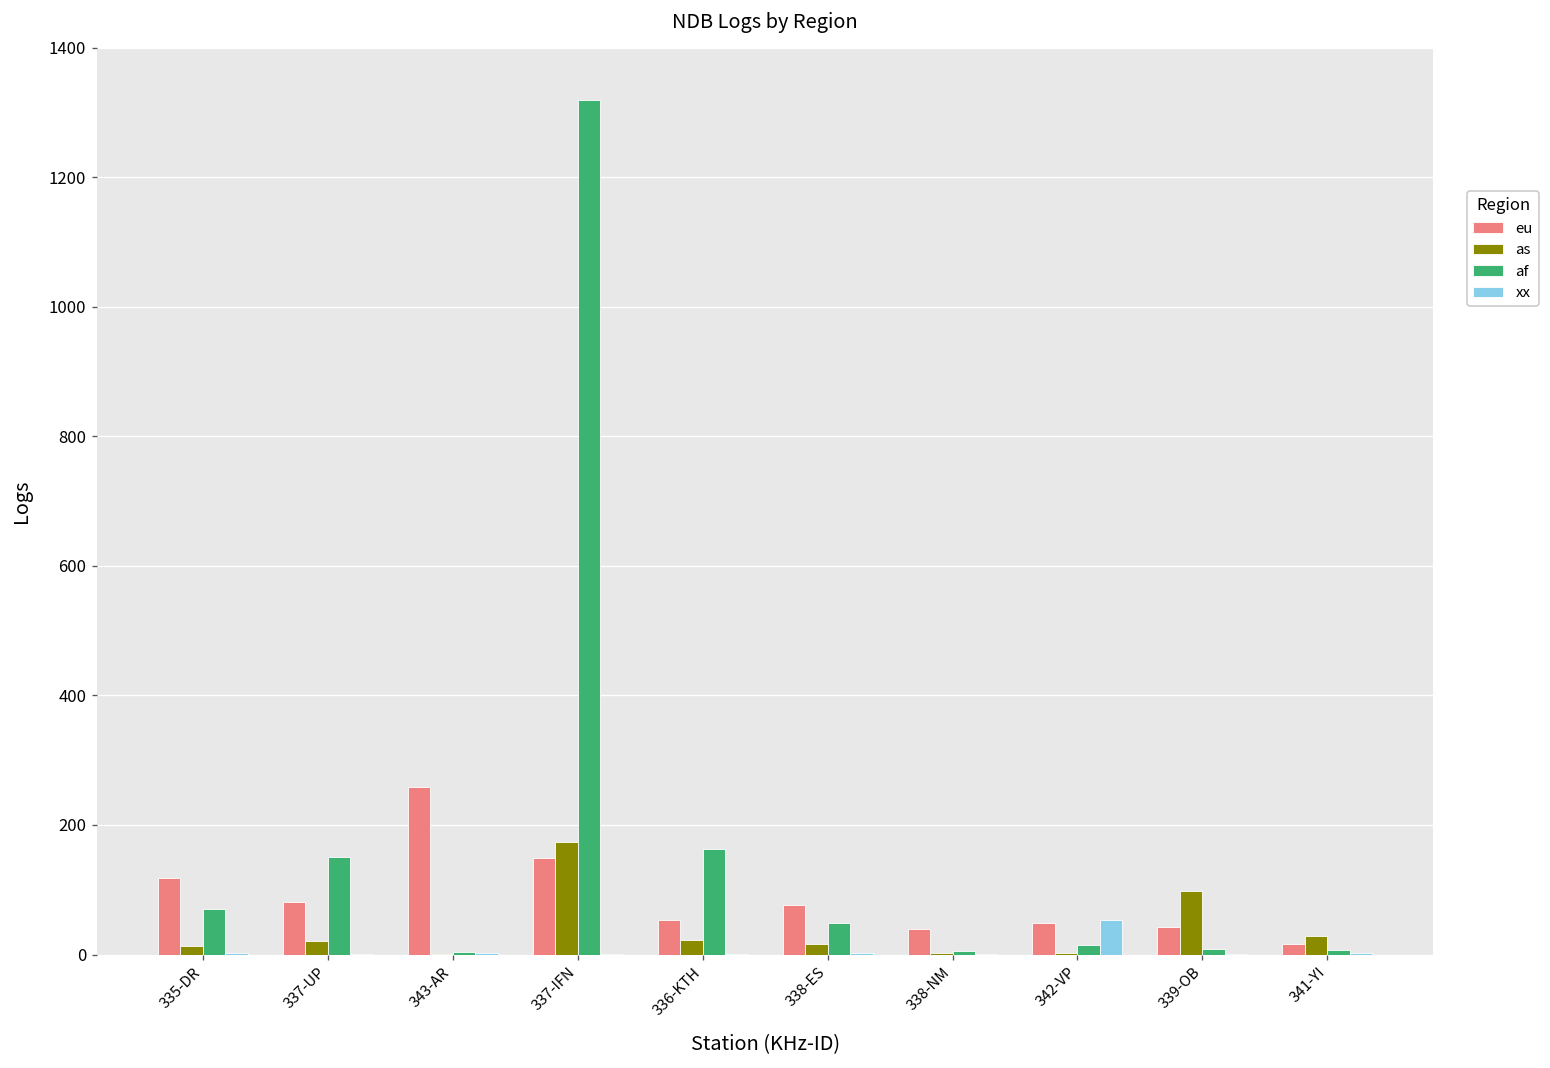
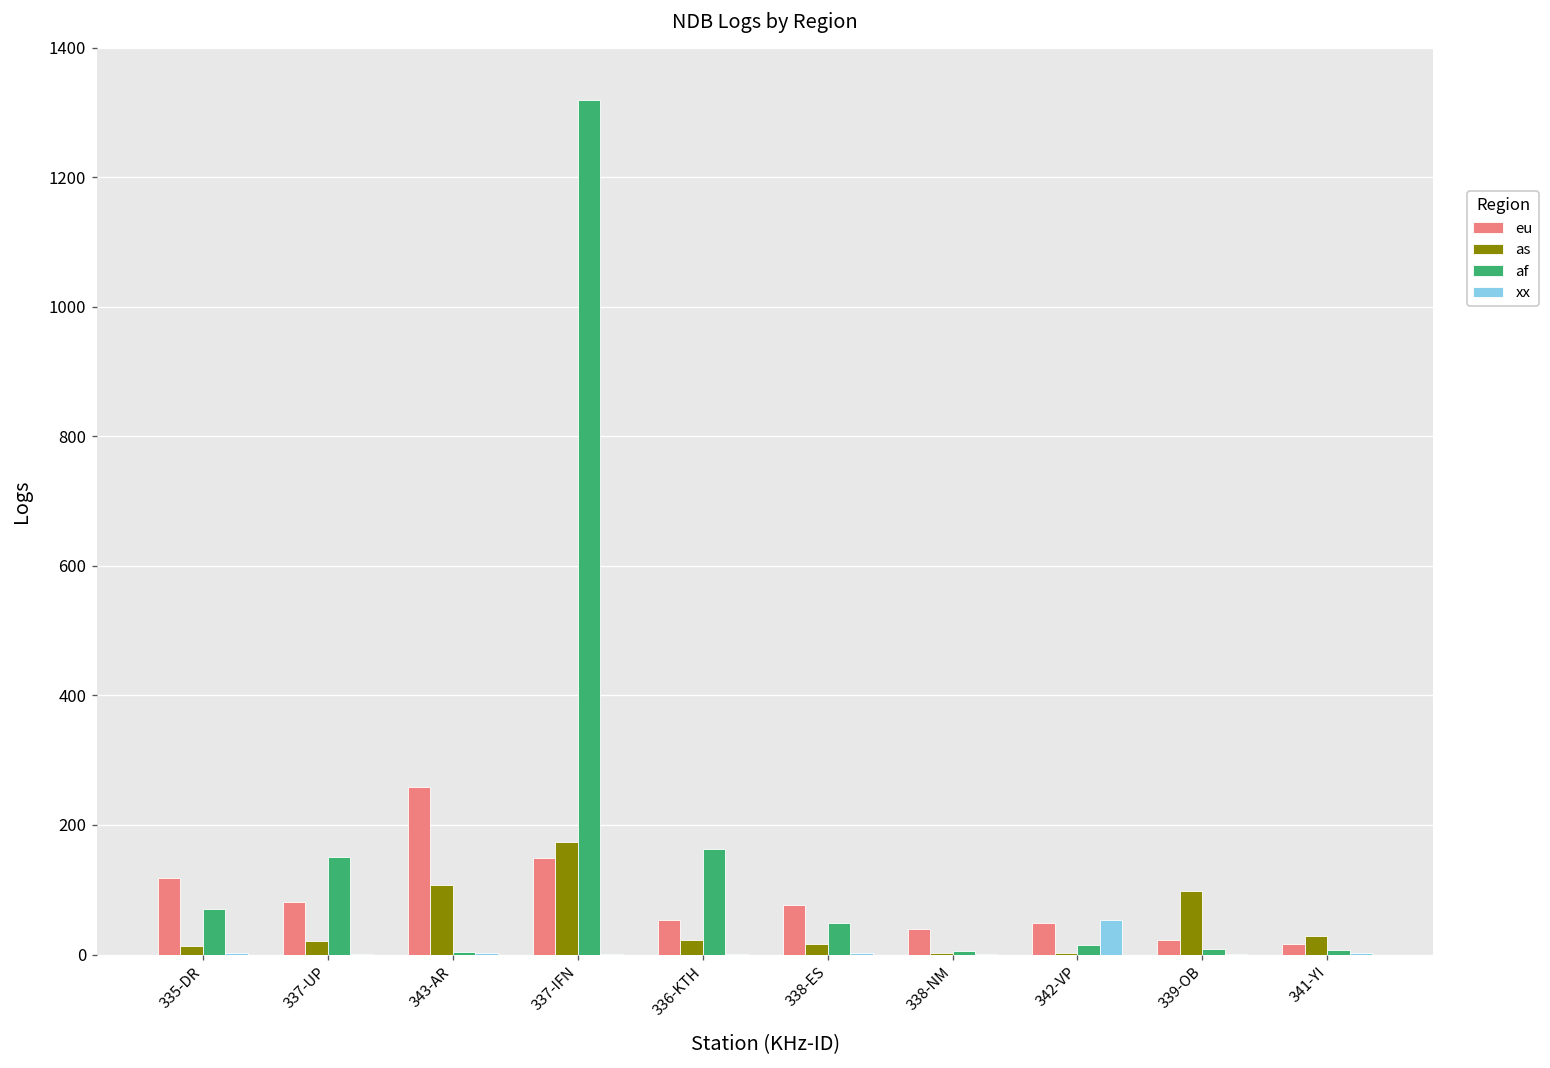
  {
    "eu": {
      "335-DR": 120,
      "337-UP": 80,
      "343-AR": 260,
      "337-IFN": 150,
      "336-KTH": 50,
      "338-ES": 80,
      "338-NM": 40,
      "342-VP": 50,
-     "339-OB": 40,
+     "339-OB": 20,
      "341-YI": 20
    },
    "as": {
      "335-DR": 10,
      "337-UP": 20,
-     "343-AR": 0,
+     "343-AR": 110,
      "337-IFN": 170,
      "336-KTH": 20,
      "338-ES": 20,
      "339-OB": 100,
      "341-YI": 30
    },
    "af": {
      "335-DR": 70,
      "337-UP": 150,
      "337-IFN": 1320,
      "336-KTH": 160,
      "338-ES": 50,
      "338-NM": 10,
      "342-VP": 10,
      "339-OB": 10,
      "341-YI": 10
    },
    "xx": {
      "342-VP": 50
    }
  }
